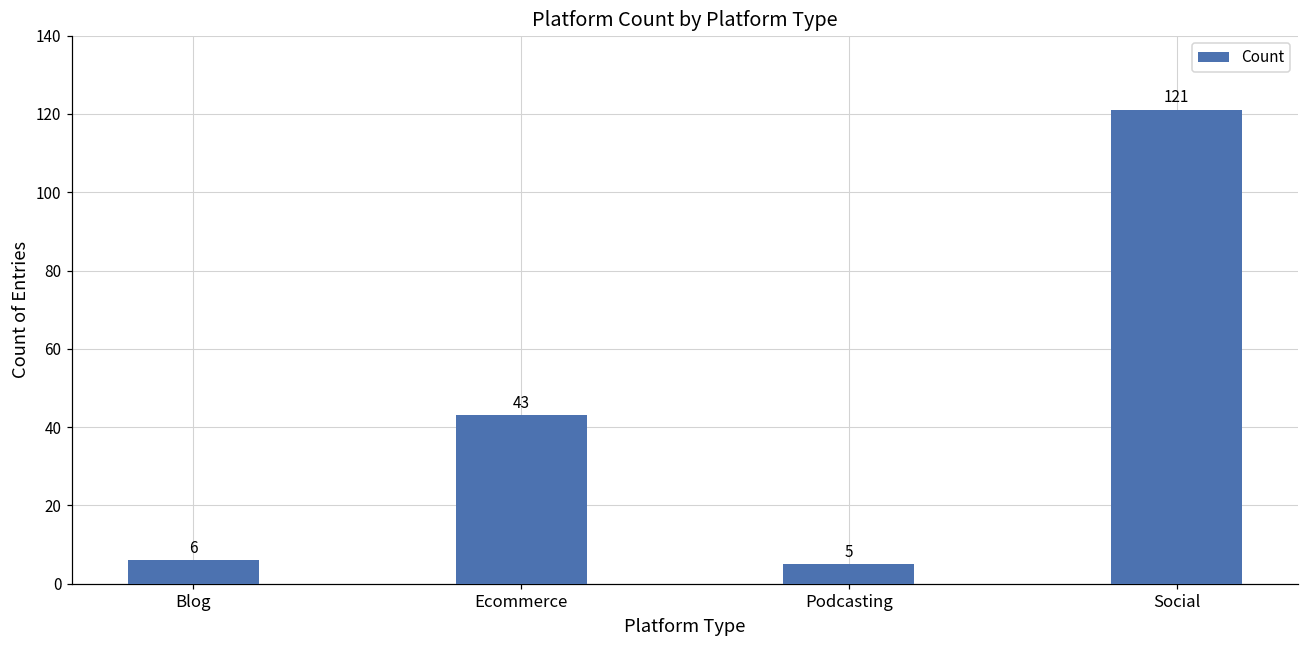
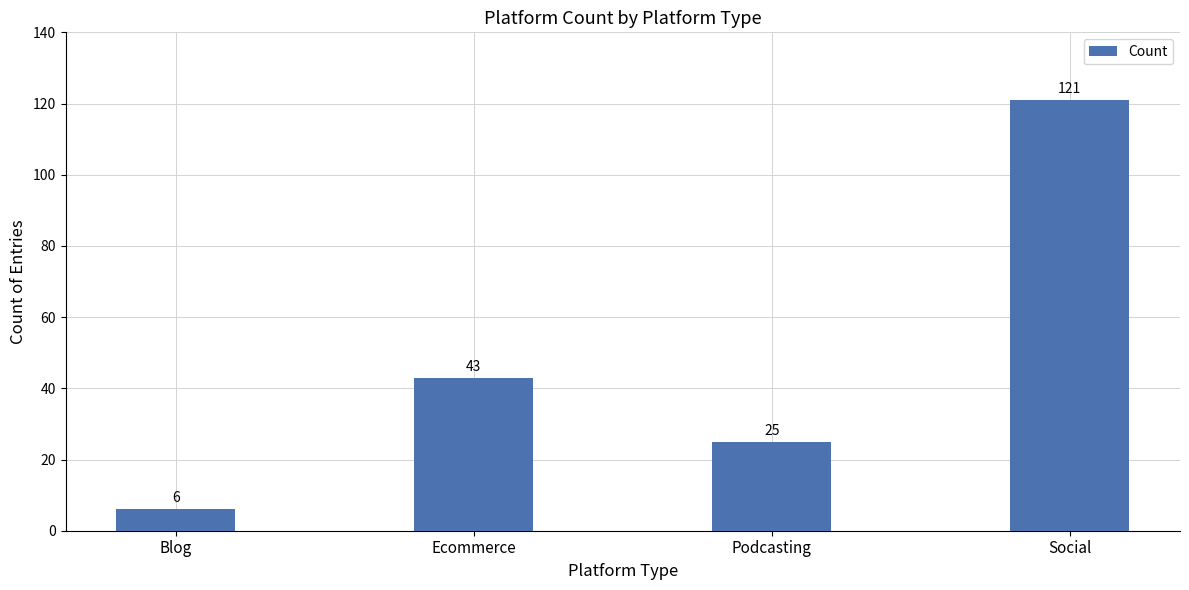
  {
    "Blog": 6,
    "Ecommerce": 43,
-   "Podcasting": 5,
+   "Podcasting": 25,
    "Social": 121
  }
